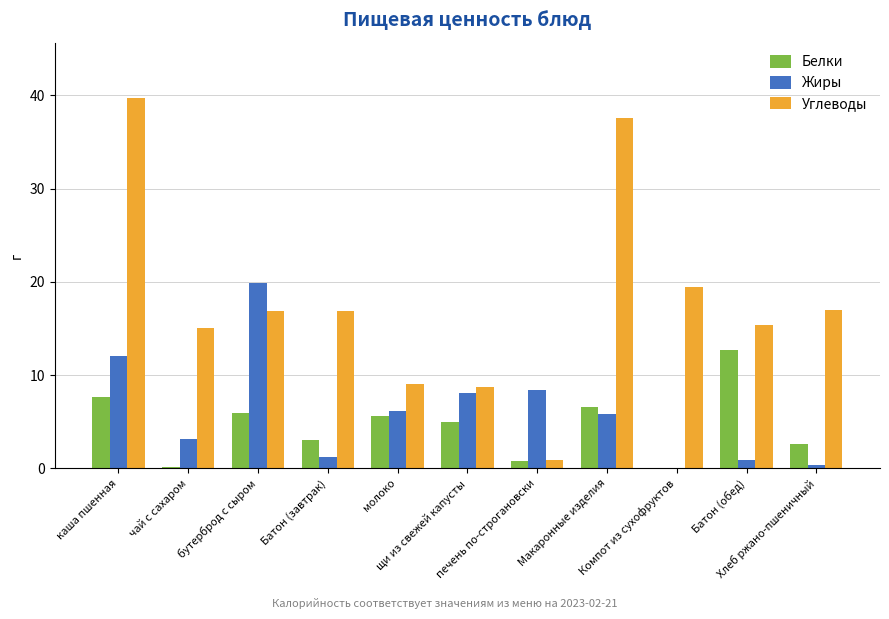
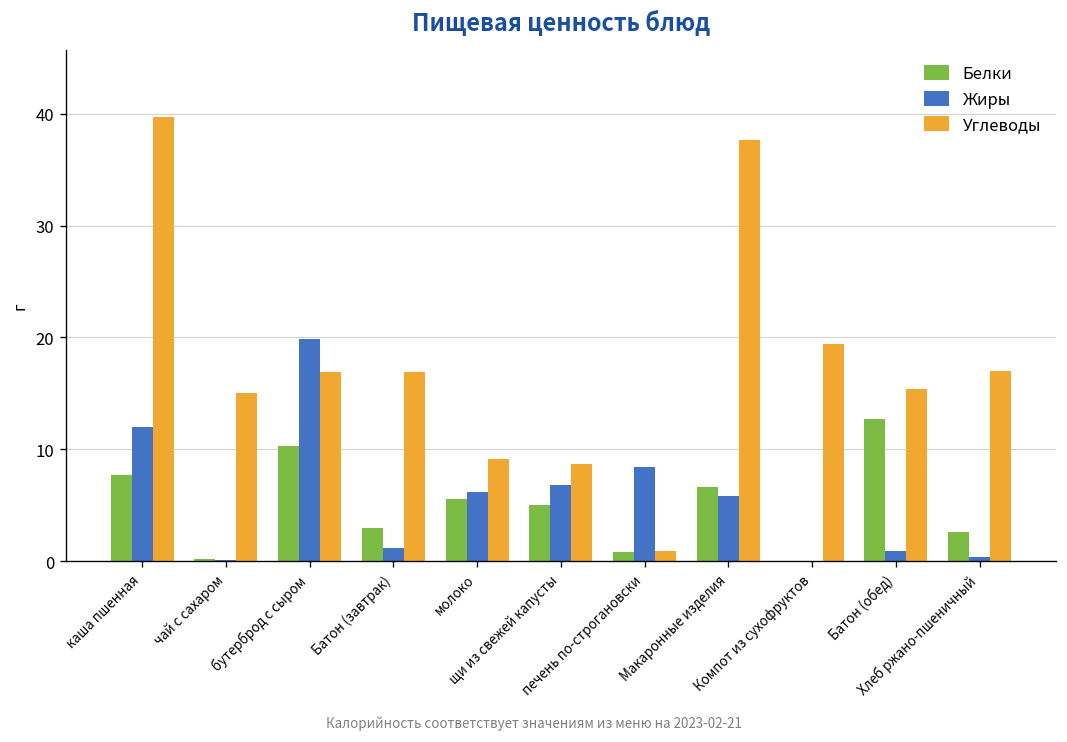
  {
    "Белки": {
      "каша пшенная": 8,
-     "бутерброд с сыром": 6,
+     "бутерброд с сыром": 10,
      "Батон (завтрак)": 3,
      "молоко": 6,
      "щи из свежей капусты": 5,
      "печень по-строгановски": 1,
      "Макаронные изделия": 7,
      "Компот из сухофруктов": 0,
      "Батон (обед)": 13,
      "Хлеб ржано-пшеничный": 3
    },
    "Жиры": {
      "каша пшенная": 12,
-     "чай с сахаром": 3,
+     "чай с сахаром": 0,
      "бутерброд с сыром": 20,
      "Батон (завтрак)": 1,
      "молоко": 6,
-     "щи из свежей капусты": 8,
+     "щи из свежей капусты": 7,
      "печень по-строгановски": 8,
      "Макаронные изделия": 6,
      "Компот из сухофруктов": 0,
      "Батон (обед)": 1,
      "Хлеб ржано-пшеничный": 0
    },
    "Углеводы": {
      "каша пшенная": 40,
      "чай с сахаром": 15,
      "бутерброд с сыром": 17,
      "Батон (завтрак)": 17,
      "молоко": 9,
      "щи из свежей капусты": 9,
      "печень по-строгановски": 1,
      "Макаронные изделия": 38,
      "Компот из сухофруктов": 19,
      "Батон (обед)": 15,
      "Хлеб ржано-пшеничный": 17
    }
  }
